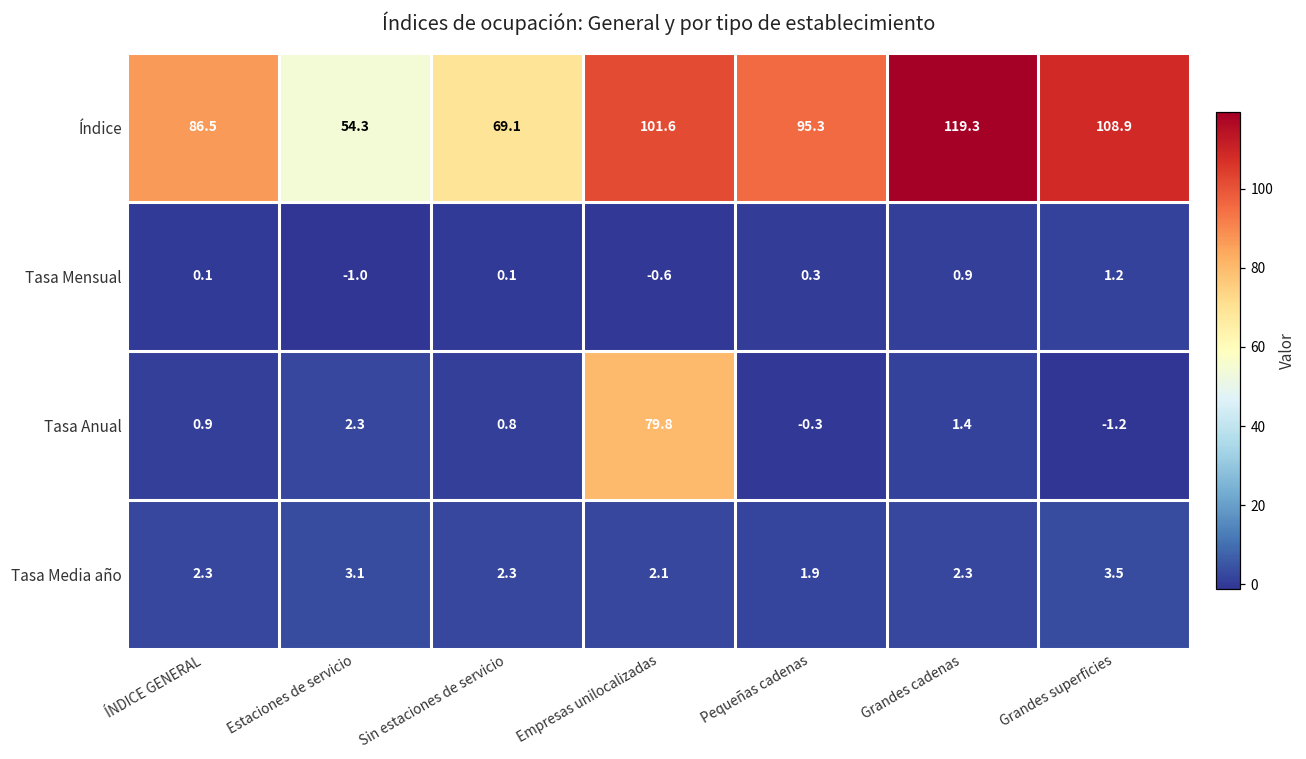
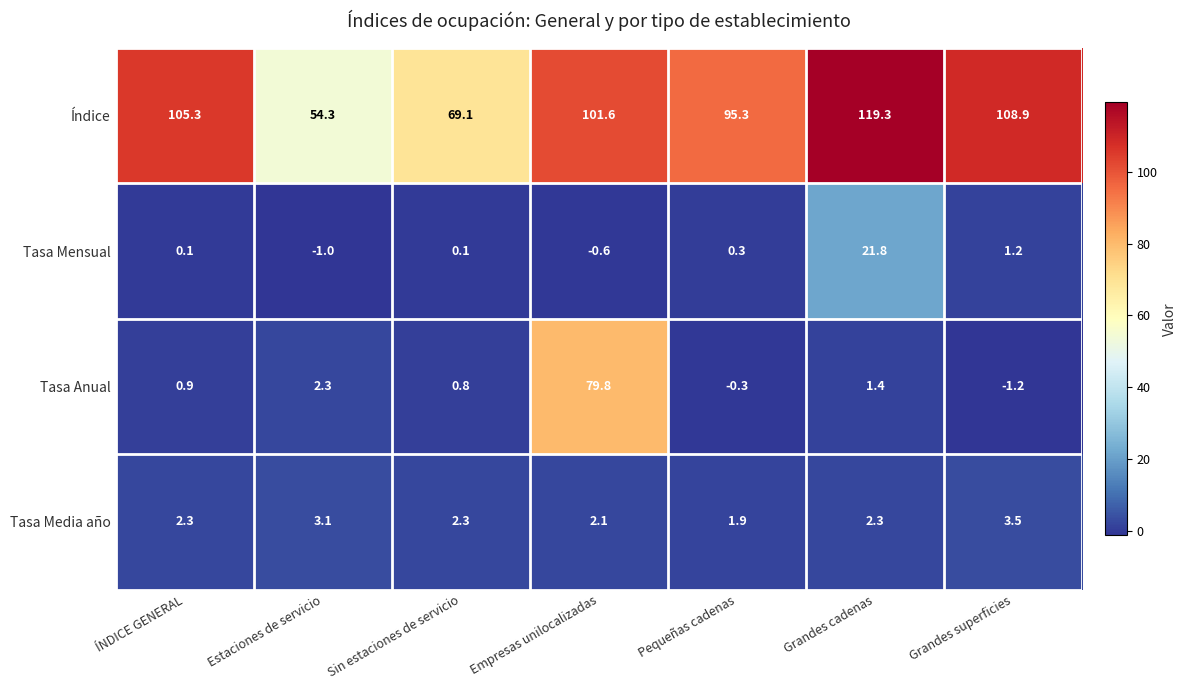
  {
    "Índice": {
-     "ÍNDICE GENERAL": 86.5,
+     "ÍNDICE GENERAL": 105.3,
      "Estaciones de servicio": 54.3,
      "Sin estaciones de servicio": 69.1,
      "Empresas unilocalizadas": 101.6,
      "Pequeñas cadenas": 95.3,
      "Grandes cadenas": 119.3,
      "Grandes superficies": 108.9
    },
    "Tasa Mensual": {
      "ÍNDICE GENERAL": 0.1,
      "Estaciones de servicio": -1.0,
      "Sin estaciones de servicio": 0.1,
      "Empresas unilocalizadas": -0.6,
      "Pequeñas cadenas": 0.3,
-     "Grandes cadenas": 0.9,
+     "Grandes cadenas": 21.8,
      "Grandes superficies": 1.2
    },
    "Tasa Anual": {
      "ÍNDICE GENERAL": 0.9,
      "Estaciones de servicio": 2.3,
      "Sin estaciones de servicio": 0.8,
      "Empresas unilocalizadas": 79.8,
      "Pequeñas cadenas": -0.3,
      "Grandes cadenas": 1.4,
      "Grandes superficies": -1.2
    },
    "Tasa Media año": {
      "ÍNDICE GENERAL": 2.3,
      "Estaciones de servicio": 3.1,
      "Sin estaciones de servicio": 2.3,
      "Empresas unilocalizadas": 2.1,
      "Pequeñas cadenas": 1.9,
      "Grandes cadenas": 2.3,
      "Grandes superficies": 3.5
    }
  }
